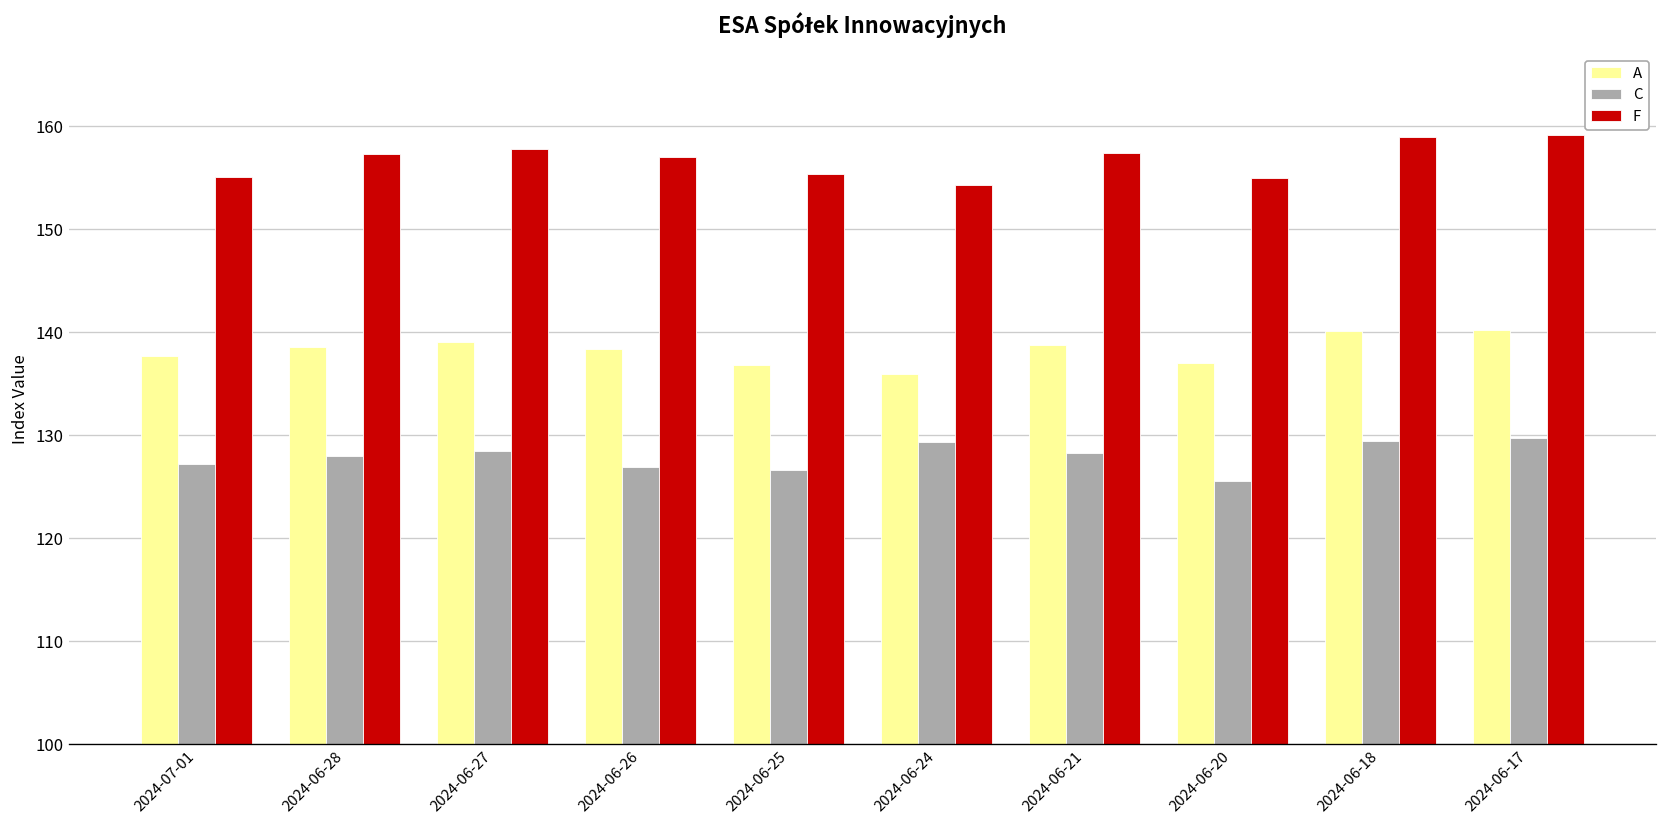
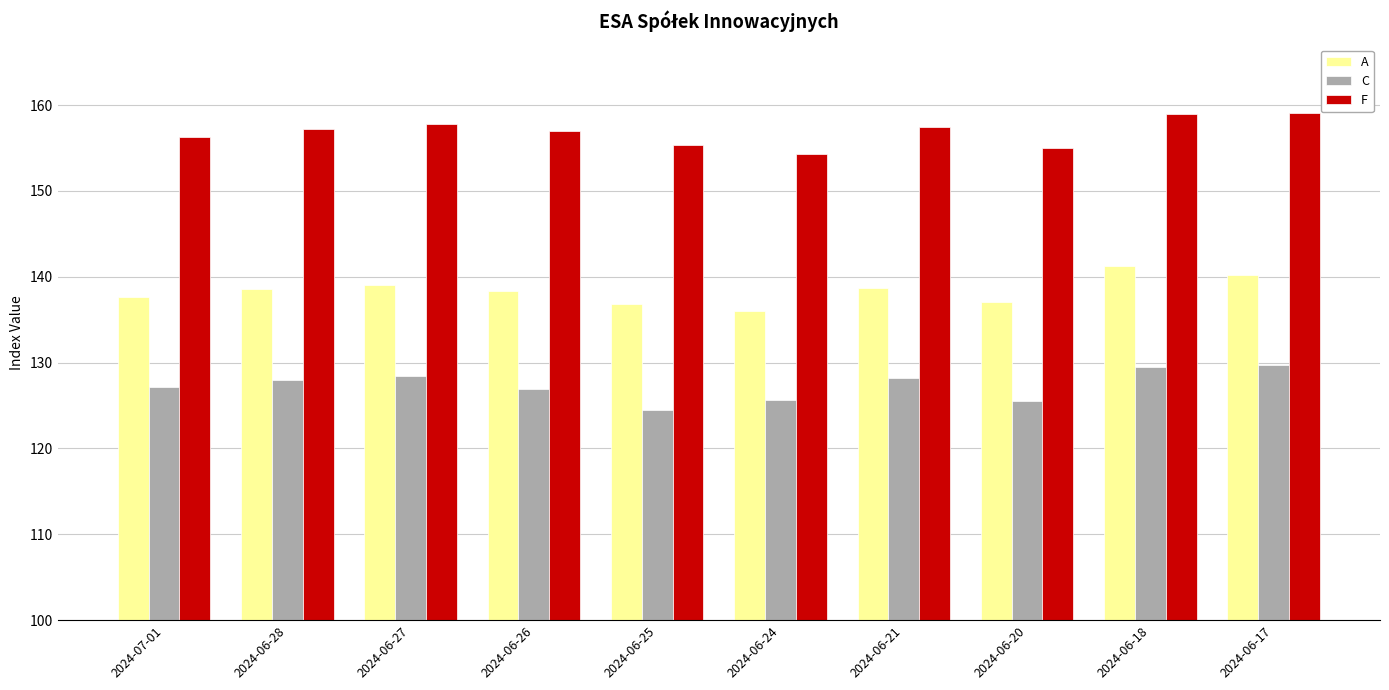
  {
    "A": {
      "2024-07-01": 138,
      "2024-06-28": 139,
      "2024-06-27": 139,
      "2024-06-26": 138,
      "2024-06-25": 137,
      "2024-06-24": 136,
      "2024-06-21": 139,
      "2024-06-20": 137,
-     "2024-06-18": 140,
+     "2024-06-18": 141,
      "2024-06-17": 140
    },
    "C": {
      "2024-07-01": 127,
      "2024-06-28": 128,
      "2024-06-27": 128,
      "2024-06-26": 127,
-     "2024-06-25": 127,
-     "2024-06-24": 129,
+     "2024-06-25": 124,
+     "2024-06-24": 126,
      "2024-06-21": 128,
      "2024-06-20": 126,
      "2024-06-18": 129,
      "2024-06-17": 130
    },
    "F": {
-     "2024-07-01": 155,
+     "2024-07-01": 156,
      "2024-06-28": 157,
      "2024-06-27": 158,
      "2024-06-26": 157,
      "2024-06-25": 155,
      "2024-06-24": 154,
      "2024-06-21": 157,
      "2024-06-20": 155,
      "2024-06-18": 159,
      "2024-06-17": 159
    }
  }
